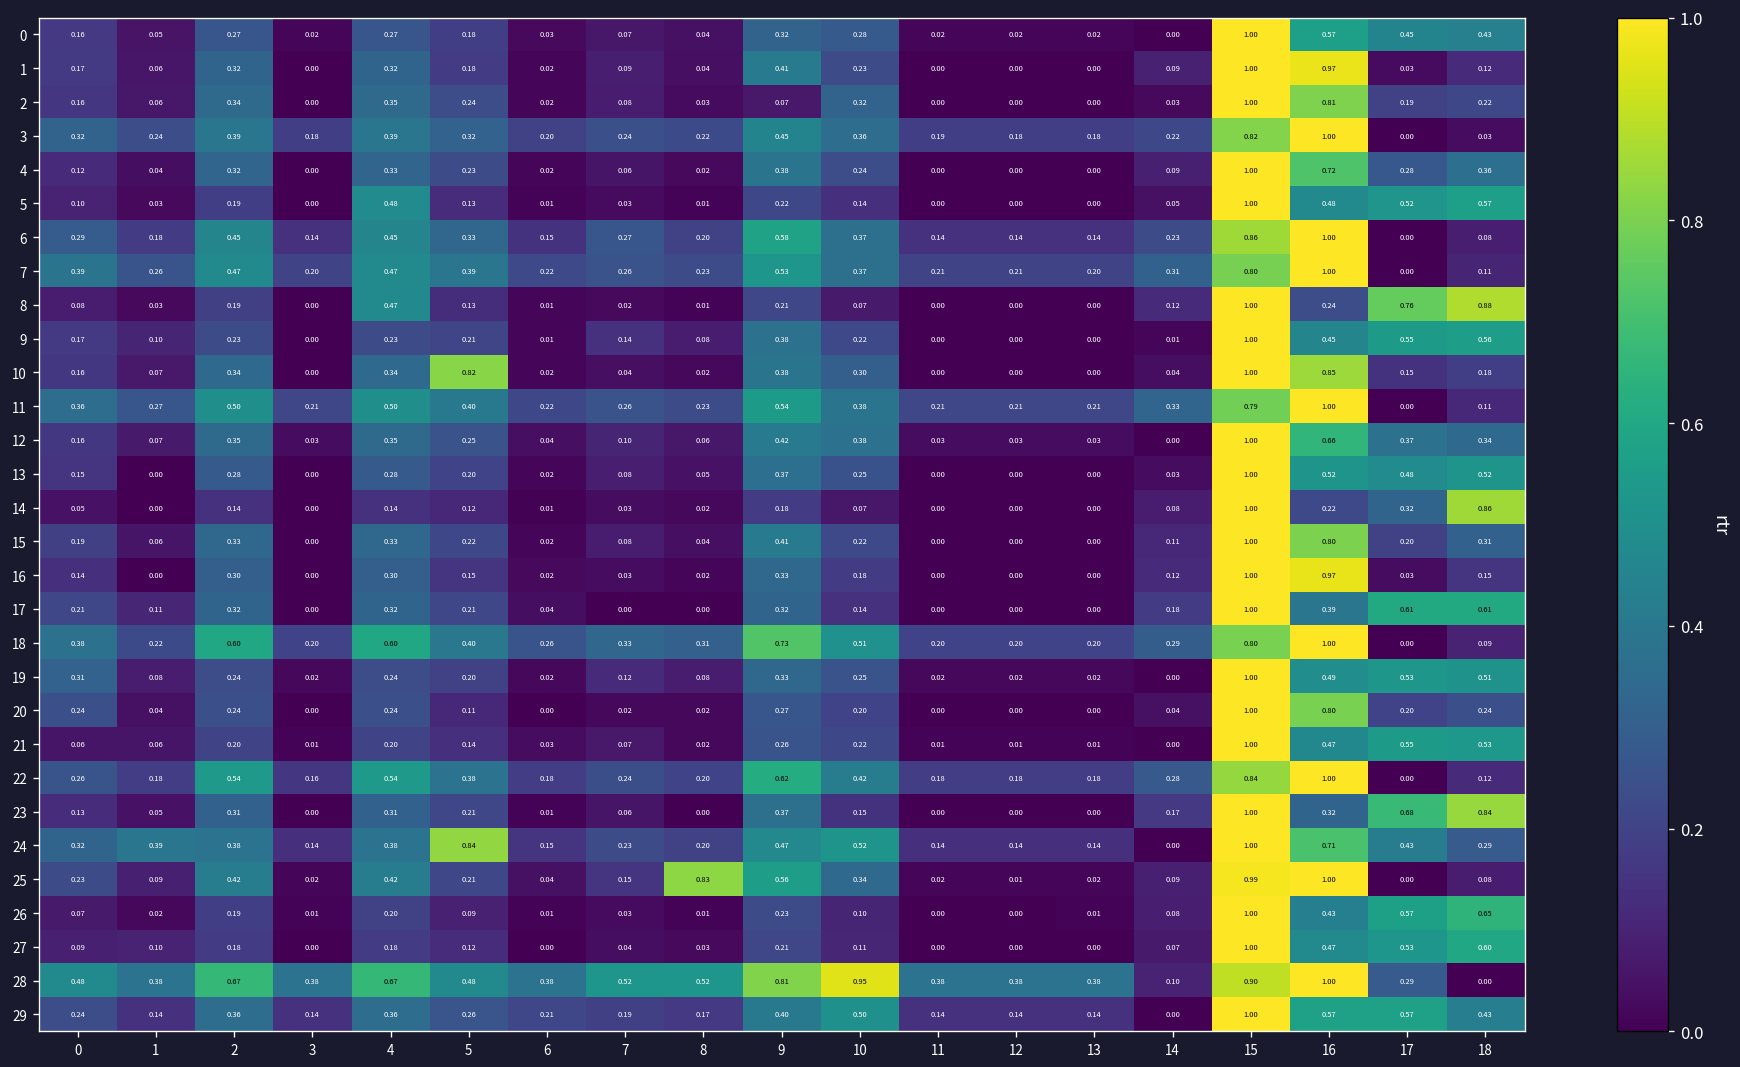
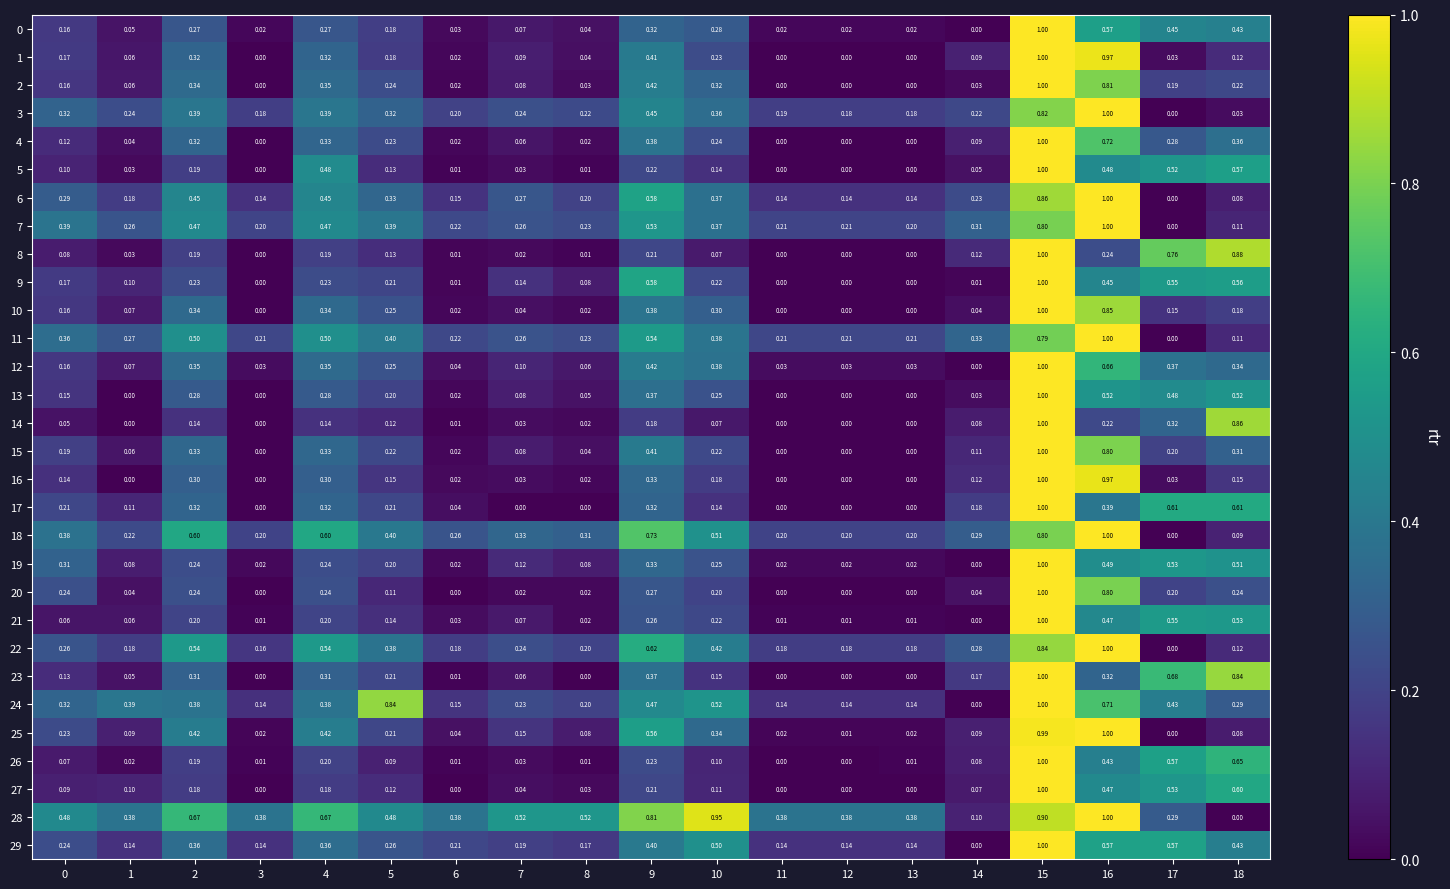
  {
    "2": {
      "0": 0.16,
      "1": 0.06,
      "2": 0.34,
      "3": 0.00,
      "4": 0.35,
      "5": 0.24,
      "6": 0.02,
      "7": 0.08,
      "8": 0.03,
-     "9": 0.07,
+     "9": 0.42,
      "10": 0.32,
      "11": 0.00,
      "12": 0.00,
      "13": 0.00,
      "14": 0.03,
      "15": 1.00,
      "16": 0.81,
      "17": 0.19,
      "18": 0.22
    },
    "8": {
      "0": 0.08,
      "1": 0.03,
      "2": 0.19,
      "3": 0.00,
-     "4": 0.47,
+     "4": 0.19,
      "5": 0.13,
      "6": 0.01,
      "7": 0.02,
      "8": 0.01,
      "9": 0.21,
      "10": 0.07,
      "11": 0.00,
      "12": 0.00,
      "13": 0.00,
      "14": 0.12,
      "15": 1.00,
      "16": 0.24,
      "17": 0.76,
      "18": 0.88
    },
    "9": {
      "0": 0.17,
      "1": 0.10,
      "2": 0.23,
      "3": 0.00,
      "4": 0.23,
      "5": 0.21,
      "6": 0.01,
      "7": 0.14,
      "8": 0.08,
-     "9": 0.38,
+     "9": 0.58,
      "10": 0.22,
      "11": 0.00,
      "12": 0.00,
      "13": 0.00,
      "14": 0.01,
      "15": 1.00,
      "16": 0.45,
      "17": 0.55,
      "18": 0.56
    },
    "10": {
      "0": 0.16,
      "1": 0.07,
      "2": 0.34,
      "3": 0.00,
      "4": 0.34,
-     "5": 0.82,
+     "5": 0.25,
      "6": 0.02,
      "7": 0.04,
      "8": 0.02,
      "9": 0.38,
      "10": 0.30,
      "11": 0.00,
      "12": 0.00,
      "13": 0.00,
      "14": 0.04,
      "15": 1.00,
      "16": 0.85,
      "17": 0.15,
      "18": 0.18
    },
    "25": {
      "0": 0.23,
      "1": 0.09,
      "2": 0.42,
      "3": 0.02,
      "4": 0.42,
      "5": 0.21,
      "6": 0.04,
      "7": 0.15,
-     "8": 0.83,
+     "8": 0.08,
      "9": 0.56,
      "10": 0.34,
      "11": 0.02,
      "12": 0.01,
      "13": 0.02,
      "14": 0.09,
      "15": 0.99,
      "16": 1.00,
      "17": 0.00,
      "18": 0.08
    }
  }
